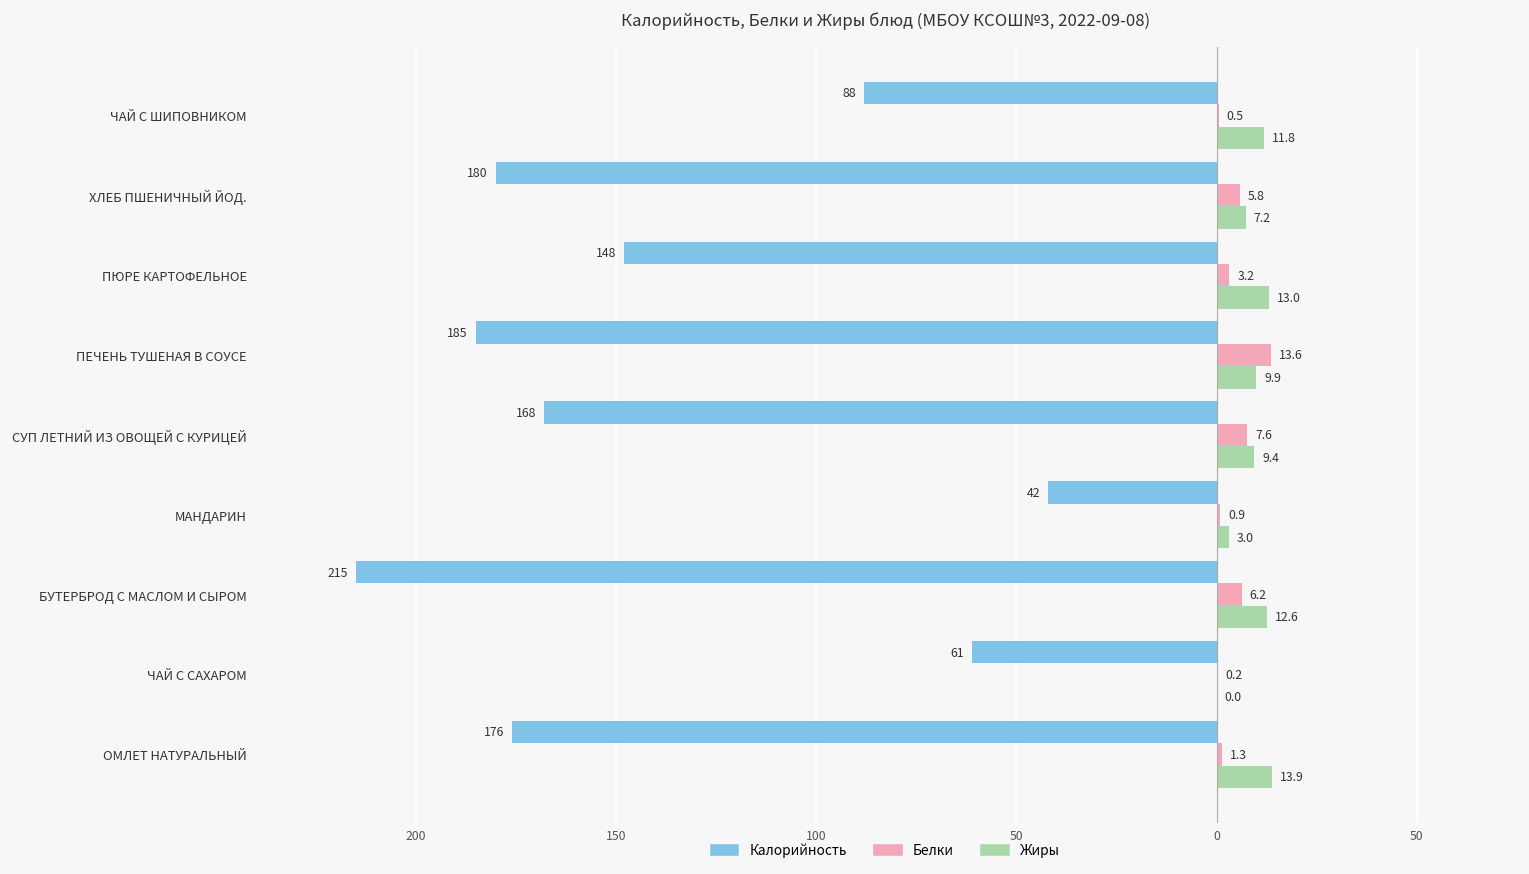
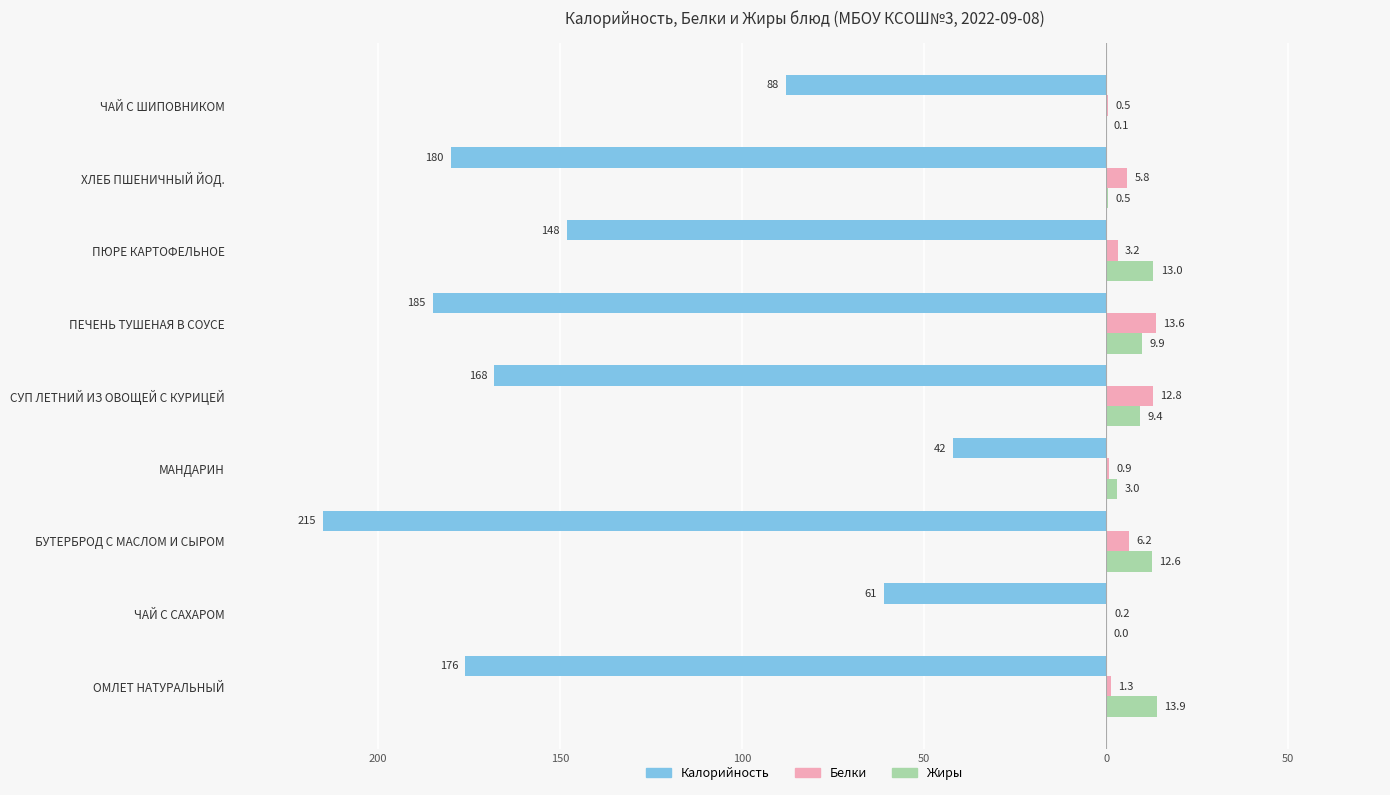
  {
    "Белки": {
      "ЧАЙ С ШИПОВНИКОМ": 0.5,
      "ХЛЕБ ПШЕНИЧНЫЙ ЙОД.": 5.8,
      "ПЮРЕ КАРТОФЕЛЬНОЕ": 3.2,
      "ПЕЧЕНЬ ТУШЕНАЯ В СОУСЕ": 13.6,
-     "СУП ЛЕТНИЙ ИЗ ОВОЩЕЙ С КУРИЦЕЙ": 7.6,
+     "СУП ЛЕТНИЙ ИЗ ОВОЩЕЙ С КУРИЦЕЙ": 12.8,
      "МАНДАРИН": 0.9,
      "БУТЕРБРОД С МАСЛОМ И СЫРОМ": 6.2,
      "ЧАЙ С САХАРОМ": 0.2,
      "ОМЛЕТ НАТУРАЛЬНЫЙ": 1.3
    },
    "Жиры": {
-     "ЧАЙ С ШИПОВНИКОМ": 11.8,
-     "ХЛЕБ ПШЕНИЧНЫЙ ЙОД.": 7.2,
+     "ЧАЙ С ШИПОВНИКОМ": 0.1,
+     "ХЛЕБ ПШЕНИЧНЫЙ ЙОД.": 0.5,
      "ПЮРЕ КАРТОФЕЛЬНОЕ": 13.0,
      "ПЕЧЕНЬ ТУШЕНАЯ В СОУСЕ": 9.9,
      "СУП ЛЕТНИЙ ИЗ ОВОЩЕЙ С КУРИЦЕЙ": 9.4,
      "МАНДАРИН": 3.0,
      "БУТЕРБРОД С МАСЛОМ И СЫРОМ": 12.6,
      "ЧАЙ С САХАРОМ": 0.0,
      "ОМЛЕТ НАТУРАЛЬНЫЙ": 13.9
    }
  }
